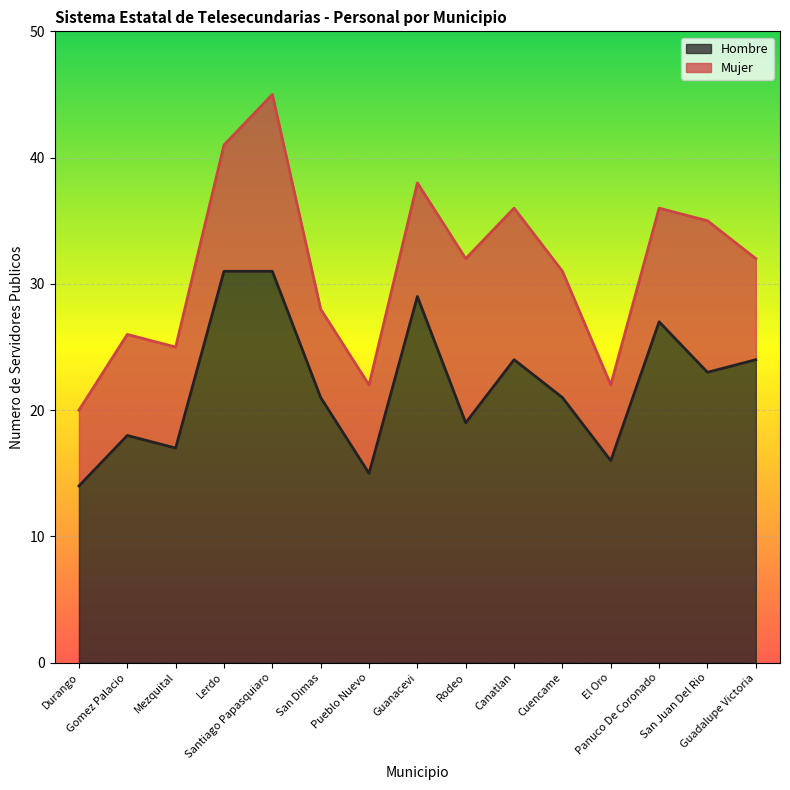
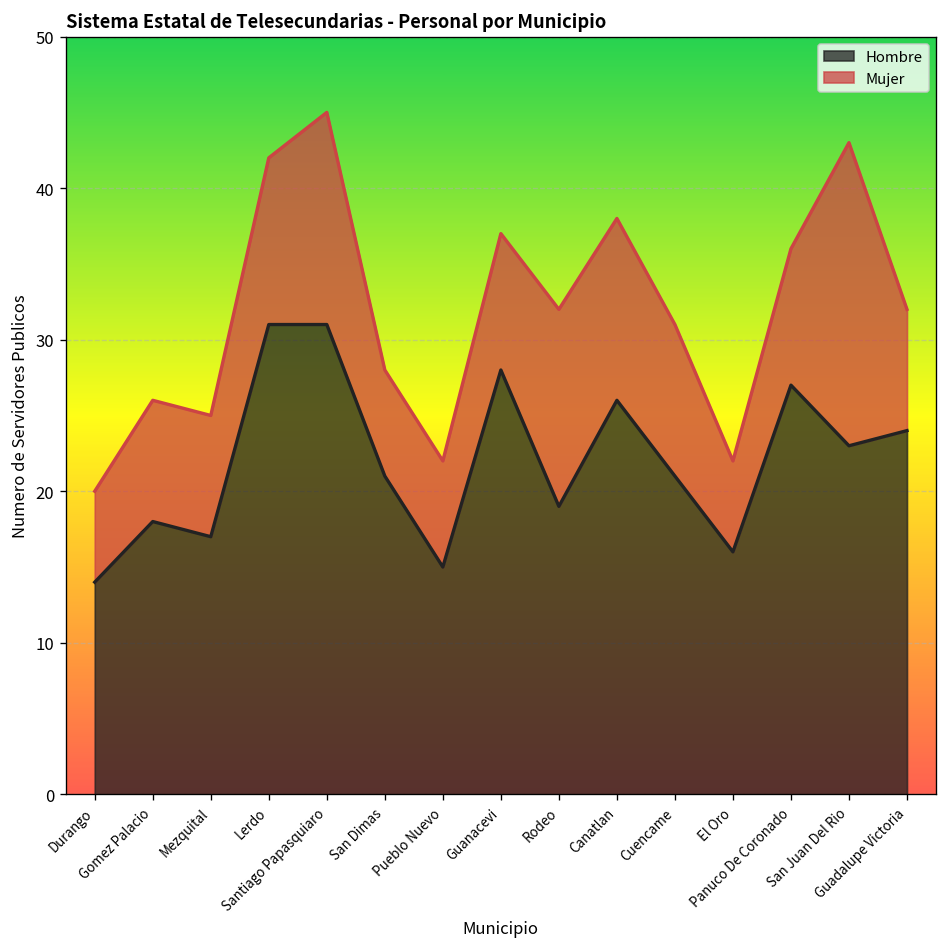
  {
    "Hombre": {
      "Durango": 14,
      "Gomez Palacio": 18,
      "Mezquital": 17,
      "Lerdo": 31,
      "Santiago Papasquiaro": 31,
      "San Dimas": 21,
      "Pueblo Nuevo": 15,
-     "Guanacevi": 29,
+     "Guanacevi": 28,
      "Rodeo": 19,
-     "Canatlan": 24,
+     "Canatlan": 26,
      "Cuencame": 21,
      "El Oro": 16,
      "Panuco De Coronado": 27,
      "San Juan Del Rio": 23,
      "Guadalupe Victoria": 24
    },
    "Mujer": {
      "Durango": 6,
      "Gomez Palacio": 8,
      "Mezquital": 8,
-     "Lerdo": 10,
+     "Lerdo": 11,
      "Santiago Papasquiaro": 14,
      "San Dimas": 7,
      "Pueblo Nuevo": 7,
      "Guanacevi": 9,
      "Rodeo": 13,
      "Canatlan": 12,
      "Cuencame": 10,
      "El Oro": 6,
      "Panuco De Coronado": 9,
-     "San Juan Del Rio": 12,
+     "San Juan Del Rio": 20,
      "Guadalupe Victoria": 8
    }
  }
